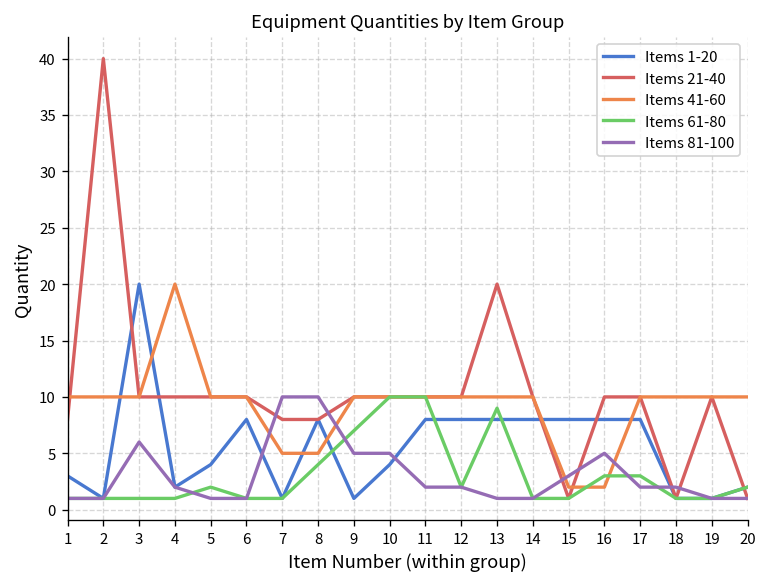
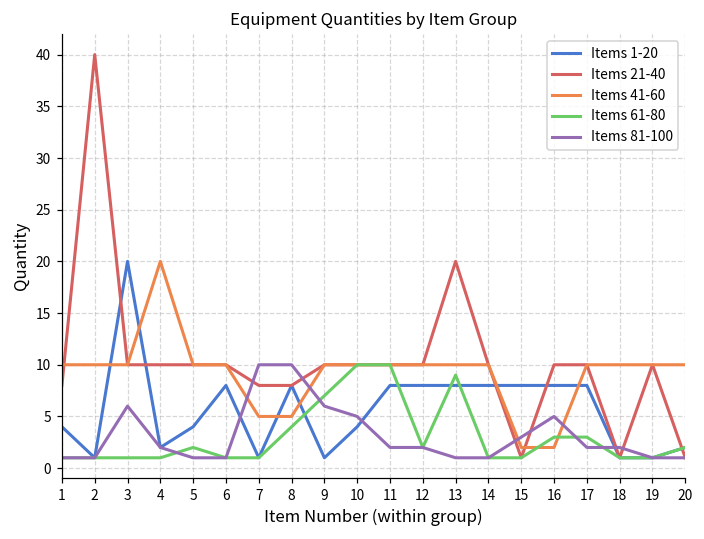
  {
    "Items 1-20": {
-     "1": 3,
+     "1": 4,
      "3": 20,
      "5": 4,
      "6": 8,
      "9": 1,
      "10": 4,
      "11": 8,
      "12": 8,
      "13": 8,
      "14": 8,
      "15": 8,
      "16": 8,
      "17": 8
    },
    "Items 61-80": {
      "3": 1,
      "4": 1,
      "5": 2,
      "8": 4,
      "9": 7,
      "13": 9,
      "16": 3,
      "17": 3
    },
    "Items 81-100": {
      "3": 6,
      "5": 1,
      "7": 10,
      "8": 10,
-     "9": 5,
+     "9": 6,
      "10": 5,
      "11": 2,
      "13": 1,
      "15": 3,
      "16": 5,
      "17": 2,
      "18": 2
    }
  }
